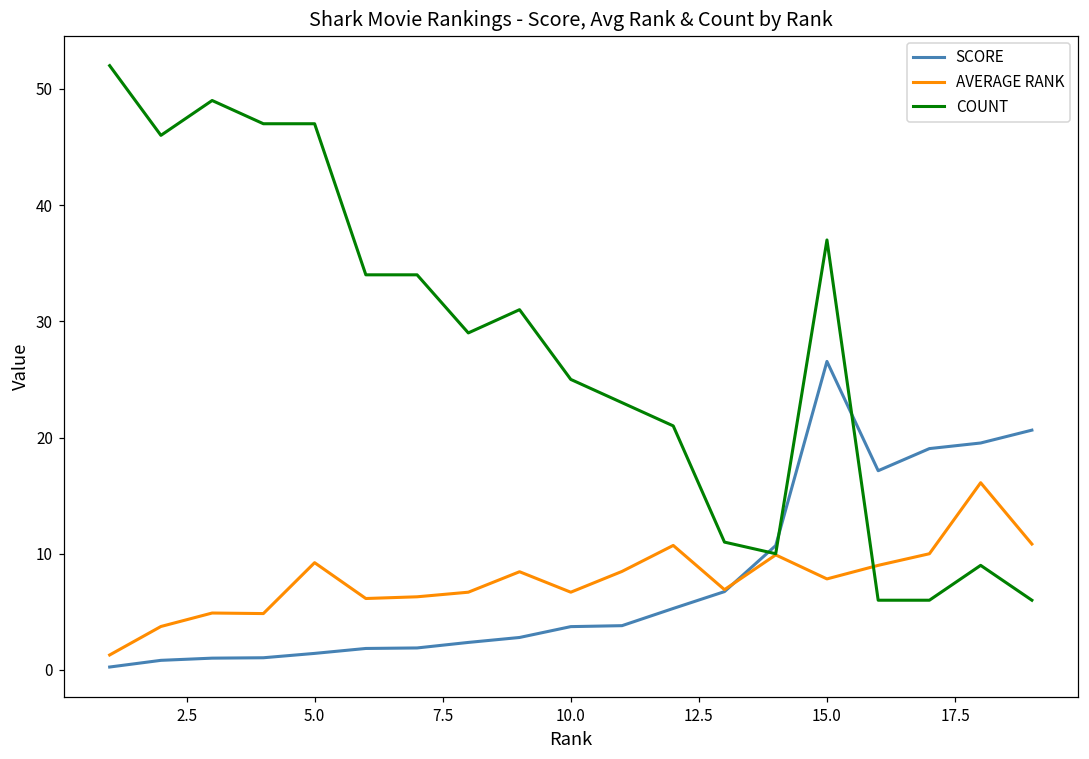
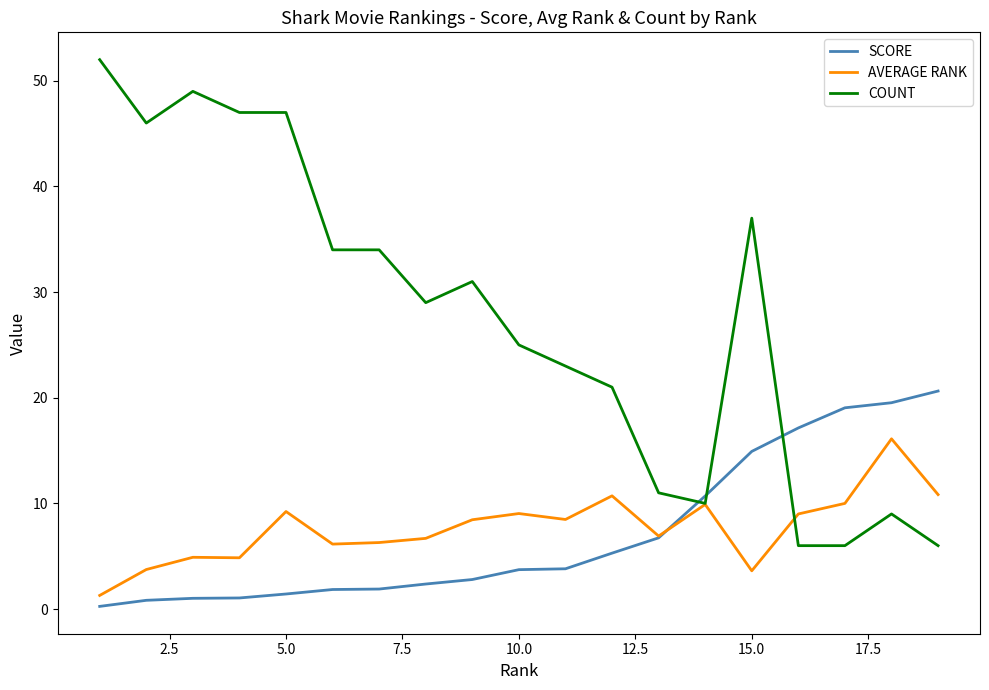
  {
    "SCORE": {
      "5.0": 1.4,
      "10.0": 3.7,
-     "15.0": 26.5
+     "15.0": 14.9
    },
    "AVERAGE RANK": {
      "5.0": 9.2,
-     "10.0": 6.7,
-     "15.0": 7.8
+     "10.0": 9.0,
+     "15.0": 3.6
    },
    "COUNT": {
      "5.0": 47.0,
      "10.0": 25.0,
      "15.0": 37.0
    }
  }
